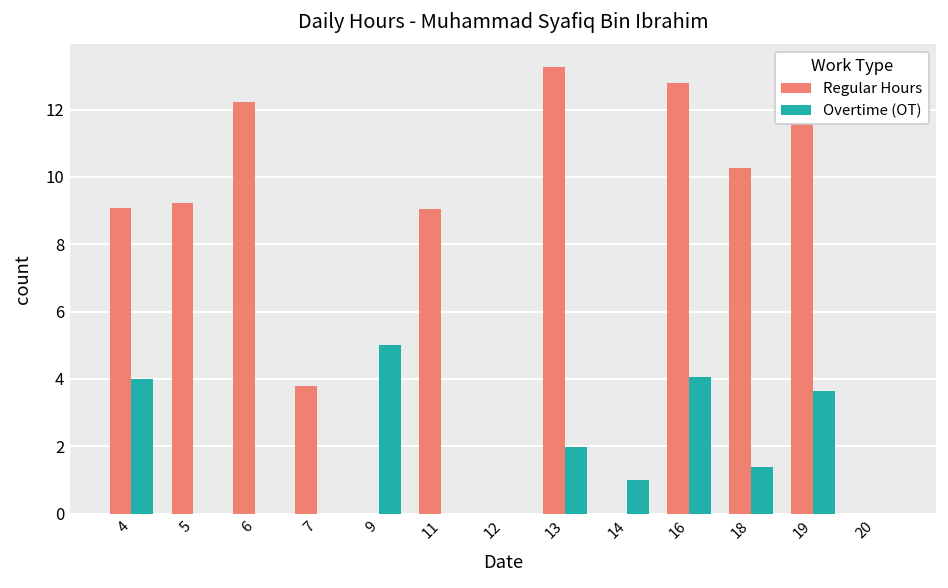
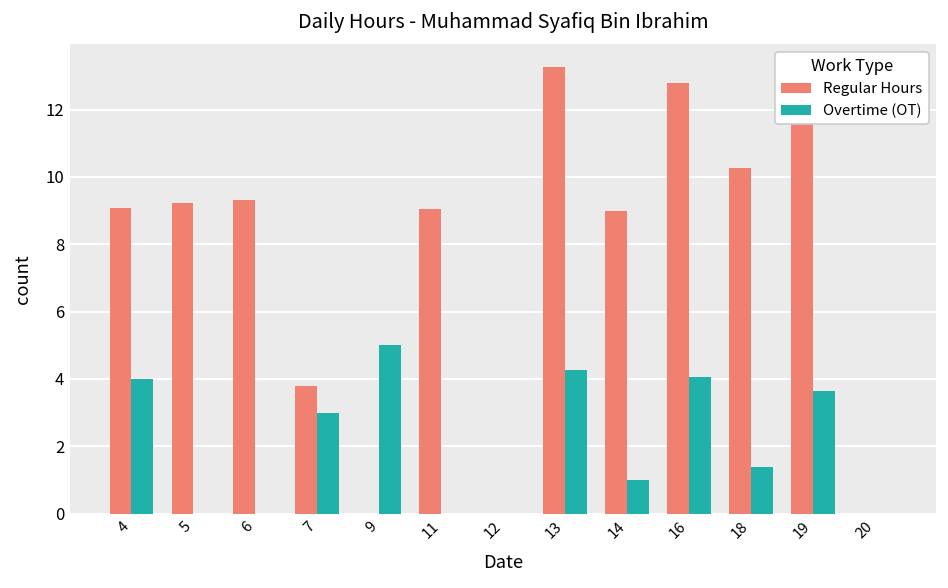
  {
    "Regular Hours": {
      "4": 9.1,
      "5": 9.2,
-     "6": 12.2,
+     "6": 9.3,
      "7": 3.8,
      "9": 0.0,
      "11": 9.0,
      "12": 0.0,
      "13": 13.3,
-     "14": 0,
+     "14": 9,
      "16": 12.8,
      "18": 10.3,
      "20": 0.0
    },
    "Overtime (OT)": {
      "4": 4.0,
      "5": 0.0,
      "6": 0.0,
-     "7": 0,
+     "7": 3,
      "9": 5.0,
      "11": 0.0,
      "12": 0.0,
-     "13": 2.0,
+     "13": 4.3,
      "14": 1.0,
      "16": 4.1,
      "18": 1.4,
      "19": 3.7,
      "20": 0.0
    }
  }
